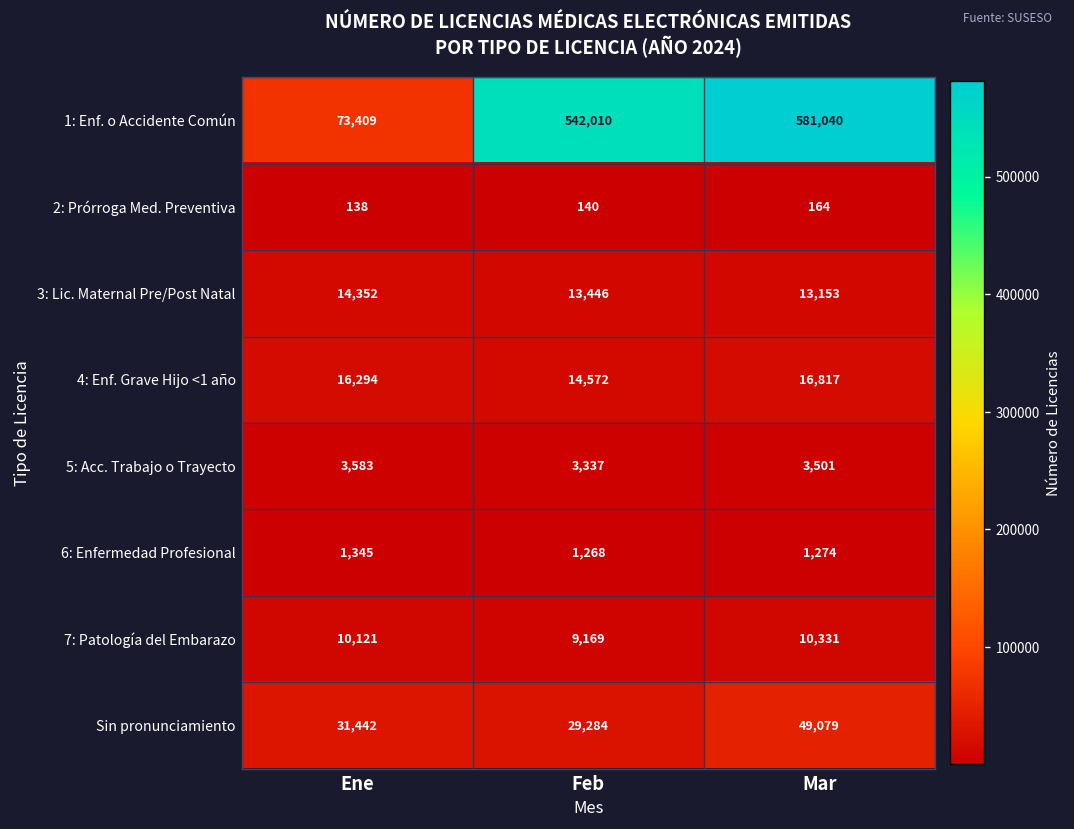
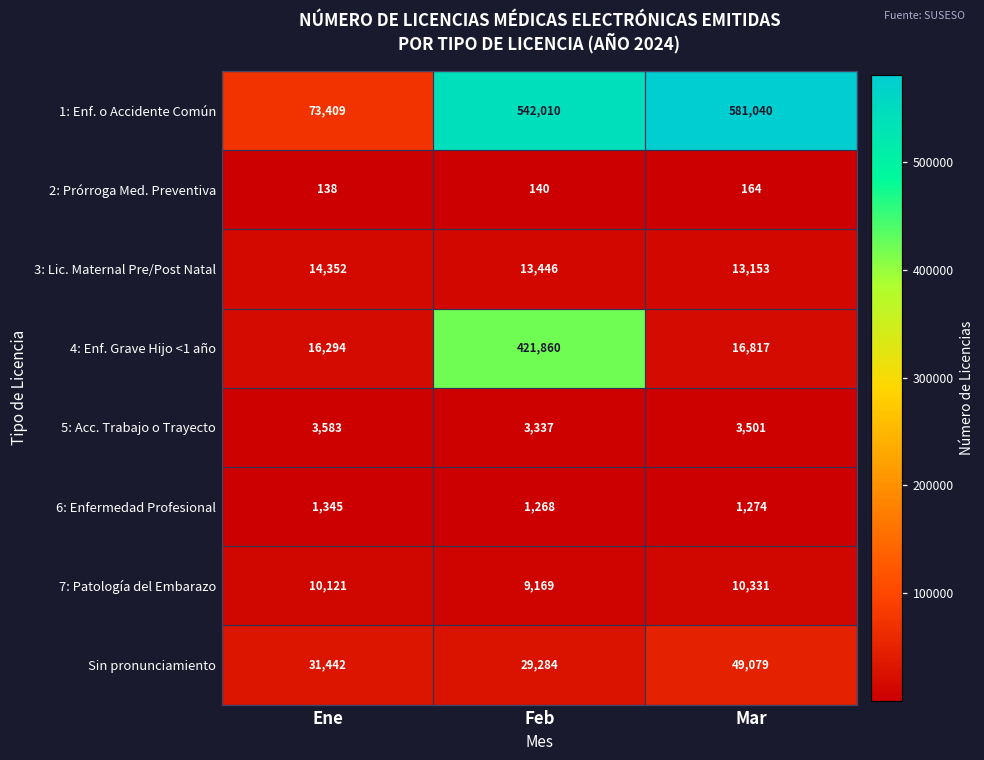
  {
    "1: Enf. o Accidente Común": {
      "Ene": "73,409",
      "Feb": "542,010",
      "Mar": "581,040"
    },
    "2: Prórroga Med. Preventiva": {
      "Ene": "138",
      "Feb": "140",
      "Mar": "164"
    },
    "3: Lic. Maternal Pre/Post Natal": {
      "Ene": "14,352",
      "Feb": "13,446",
      "Mar": "13,153"
    },
    "4: Enf. Grave Hijo <1 año": {
      "Ene": "16,294",
-     "Feb": "14,572",
+     "Feb": "421,860",
      "Mar": "16,817"
    },
    "5: Acc. Trabajo o Trayecto": {
      "Ene": "3,583",
      "Feb": "3,337",
      "Mar": "3,501"
    },
    "6: Enfermedad Profesional": {
      "Ene": "1,345",
      "Feb": "1,268",
      "Mar": "1,274"
    },
    "7: Patología del Embarazo": {
      "Ene": "10,121",
      "Feb": "9,169",
      "Mar": "10,331"
    },
    "Sin pronunciamiento": {
      "Ene": "31,442",
      "Feb": "29,284",
      "Mar": "49,079"
    }
  }
